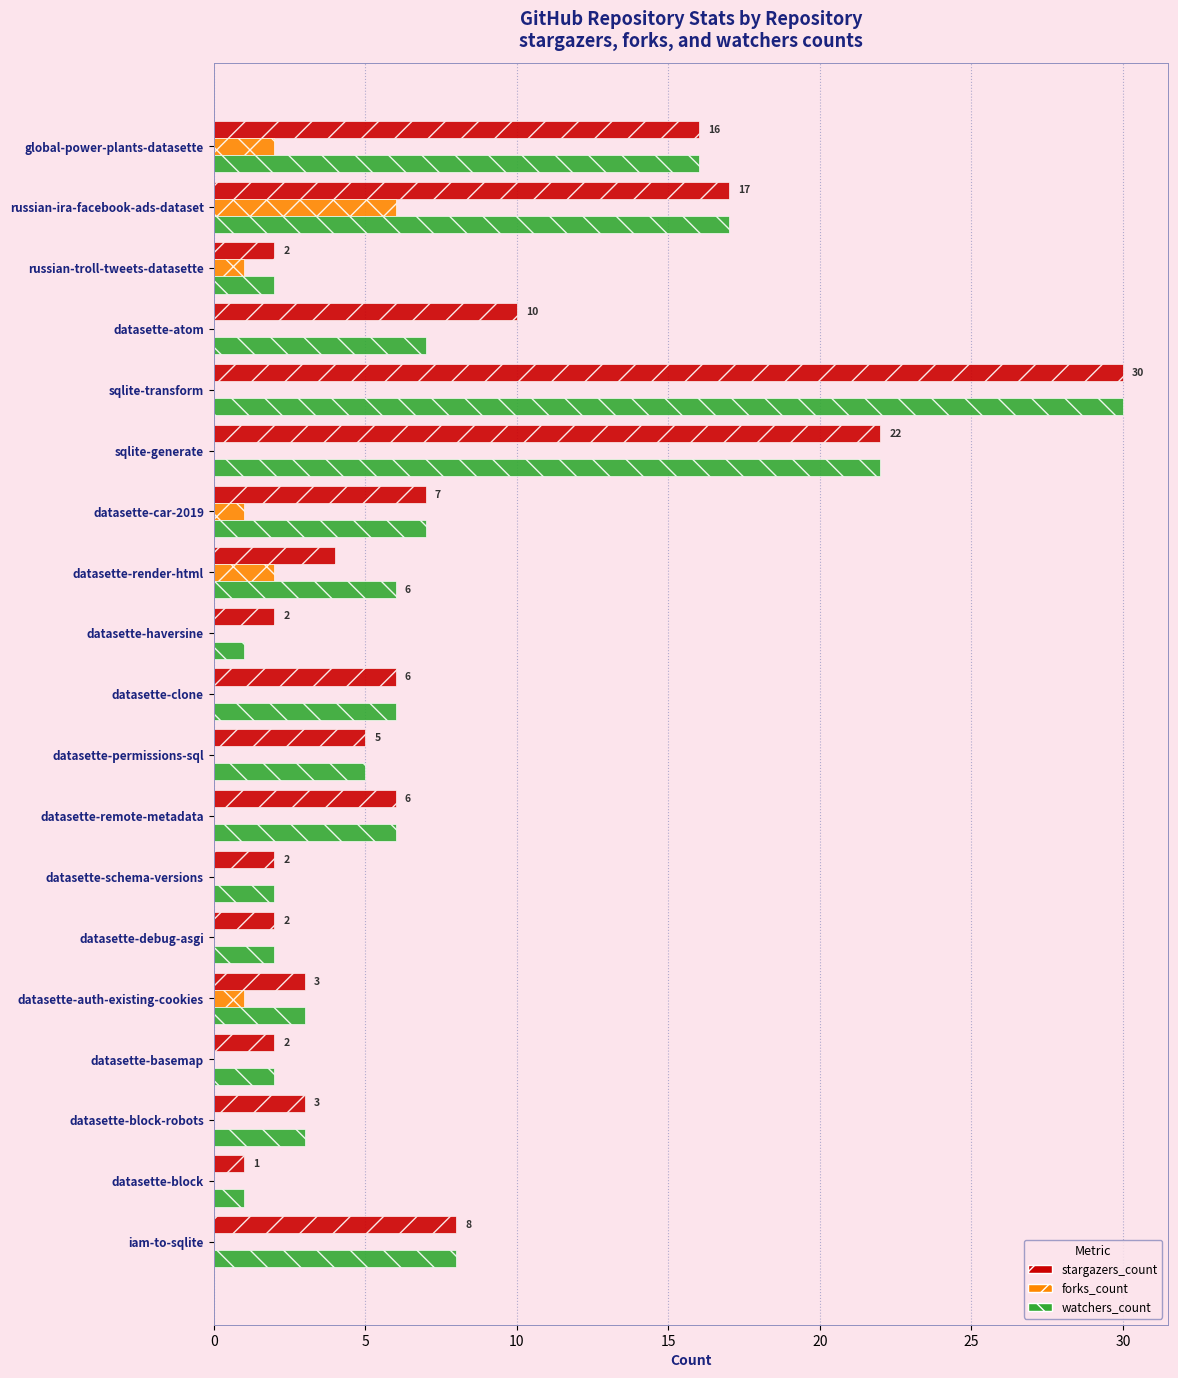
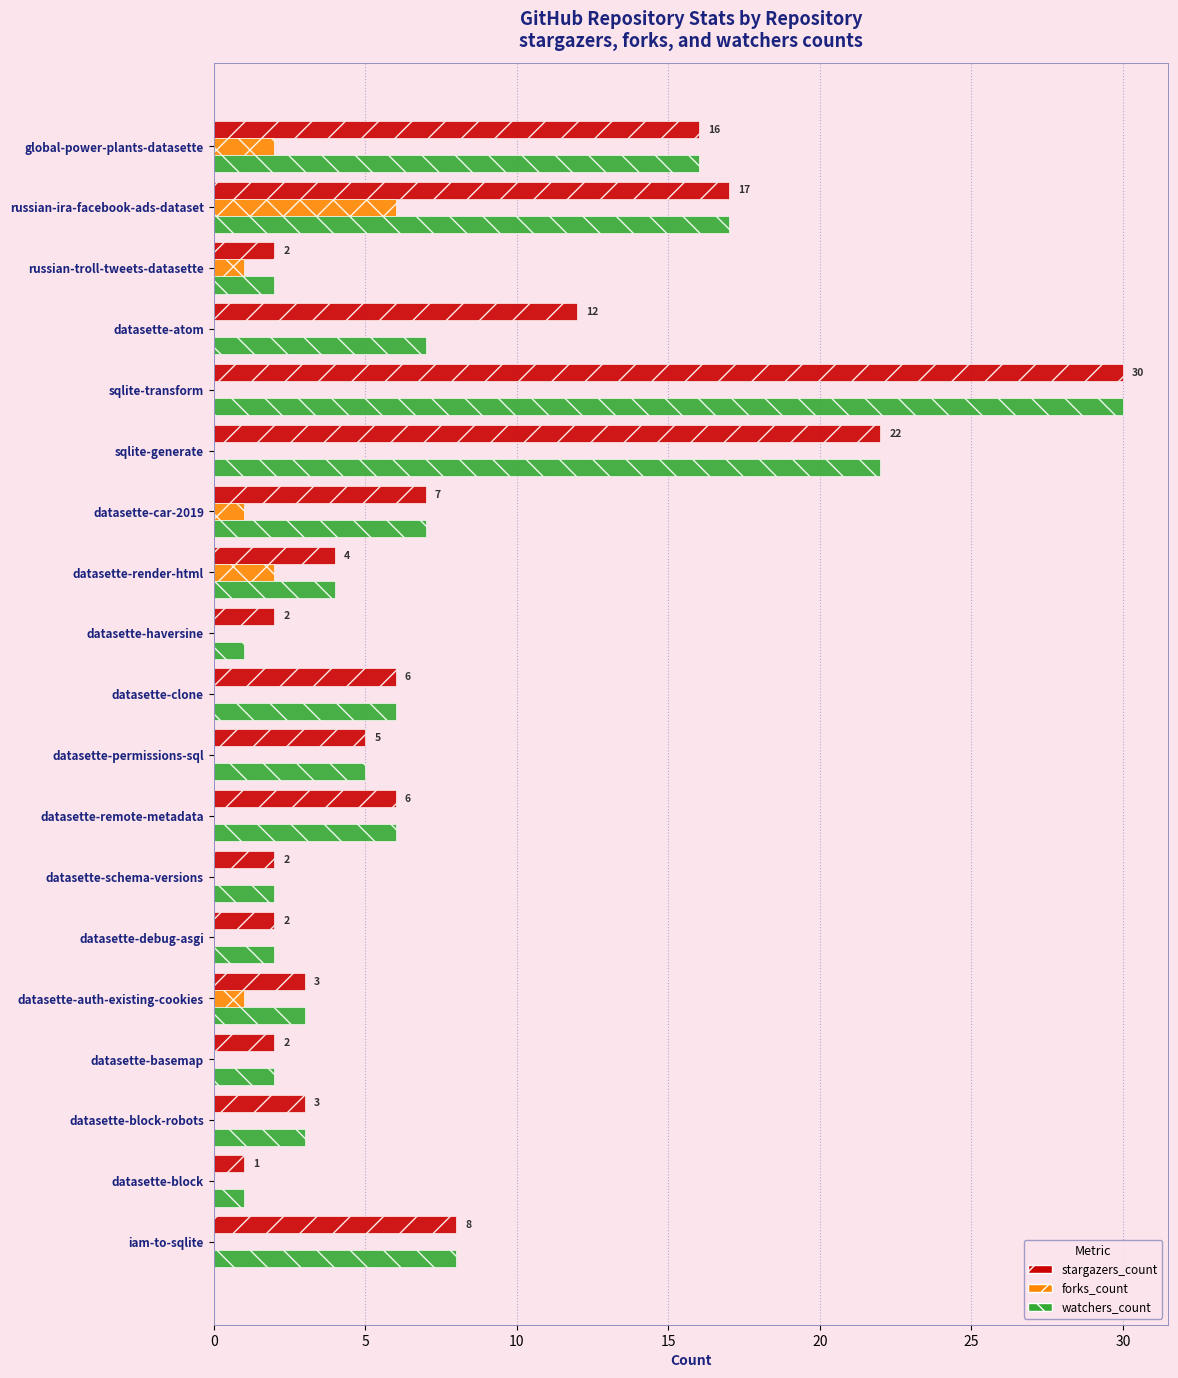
  {
    "stargazers_count": {
      "global-power-plants-datasette": 16,
      "russian-ira-facebook-ads-dataset": 17,
      "russian-troll-tweets-datasette": 2,
-     "datasette-atom": 10,
+     "datasette-atom": 12,
      "sqlite-transform": 30,
      "sqlite-generate": 22,
      "datasette-car-2019": 7,
      "datasette-haversine": 2,
      "datasette-clone": 6,
      "datasette-permissions-sql": 5,
      "datasette-remote-metadata": 6,
      "datasette-schema-versions": 2,
      "datasette-debug-asgi": 2,
      "datasette-auth-existing-cookies": 3,
      "datasette-basemap": 2,
      "datasette-block-robots": 3,
      "datasette-block": 1,
      "iam-to-sqlite": 8
    },
    "forks_count": {
      "global-power-plants-datasette": 2.0,
      "russian-ira-facebook-ads-dataset": 6.0,
      "russian-troll-tweets-datasette": 1.0,
      "datasette-atom": 0.0,
      "sqlite-transform": 0.0,
      "sqlite-generate": 0.0,
      "datasette-car-2019": 1.0,
      "datasette-render-html": 2.0,
      "datasette-haversine": 0.0,
      "datasette-clone": 0.0,
      "datasette-permissions-sql": 0.0,
      "datasette-remote-metadata": 0.0,
      "datasette-schema-versions": 0.0,
      "datasette-debug-asgi": 0.0,
      "datasette-auth-existing-cookies": 1.0,
      "datasette-basemap": 0.0,
      "datasette-block-robots": 0.0,
      "datasette-block": 0.0,
      "iam-to-sqlite": 0.0
    },
    "watchers_count": {
-     "datasette-render-html": 6
+     "datasette-render-html": 4
    }
  }
